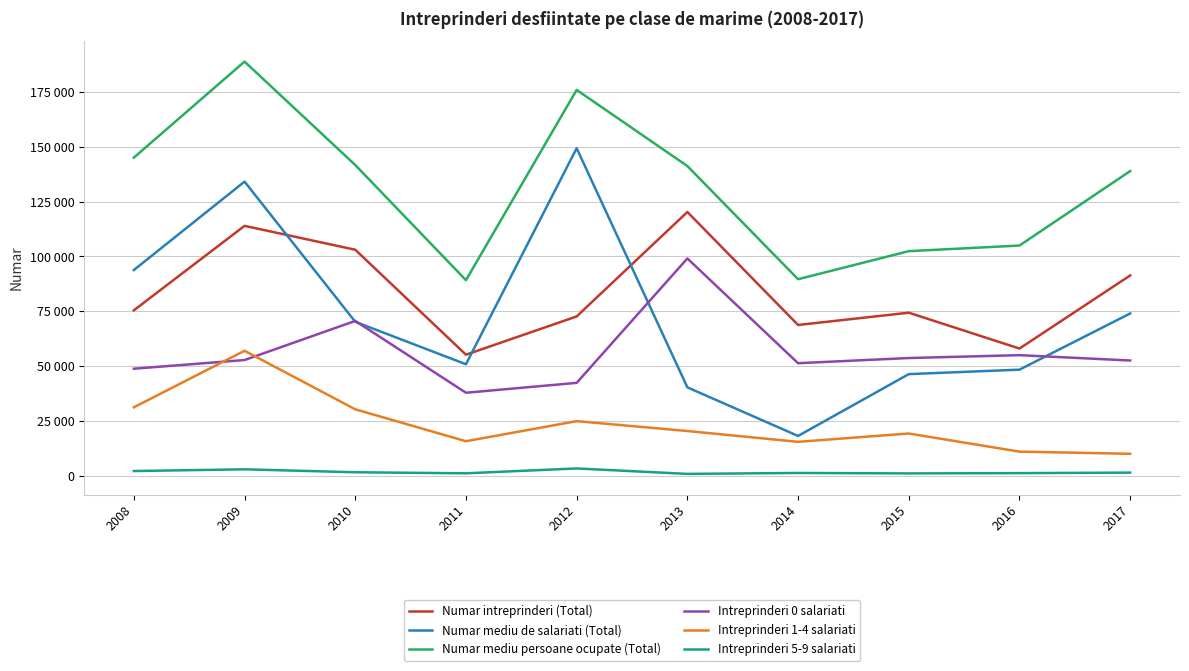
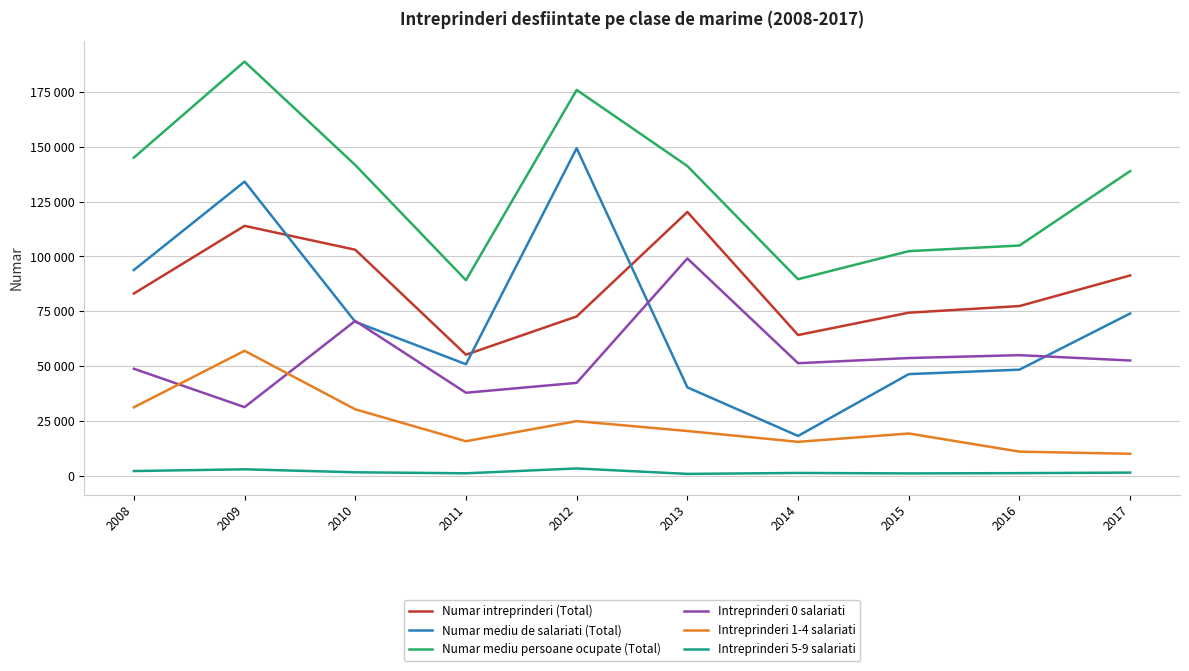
  {
    "Numar intreprinderi (Total)": {
-     "2008": 75000,
+     "2008": 83000,
      "2009": 114000,
      "2010": 103000,
      "2011": 55000,
      "2012": 73000,
      "2013": 120000,
-     "2014": 69000,
+     "2014": 64000,
      "2015": 74000,
-     "2016": 58000,
+     "2016": 77000,
      "2017": 91000
    },
    "Numar mediu de salariati (Total)": {
      "2008": 94000,
      "2009": 134000,
      "2011": 51000,
      "2012": 149000,
      "2013": 40000,
      "2014": 18000,
      "2015": 46000,
      "2016": 48000,
      "2017": 74000
    },
    "Intreprinderi 0 salariati": {
      "2008": 49000,
-     "2009": 53000,
+     "2009": 31000,
      "2011": 38000,
      "2012": 42000,
      "2013": 99000,
      "2014": 51000,
      "2015": 54000,
      "2016": 55000,
      "2017": 52000
    },
    "Intreprinderi 1-4 salariati": {
      "2008": 31000,
      "2009": 57000,
      "2010": 30000,
      "2011": 16000,
      "2012": 25000,
      "2013": 20000,
      "2014": 15000,
      "2015": 19000,
      "2016": 11000,
      "2017": 10000
    }
  }
